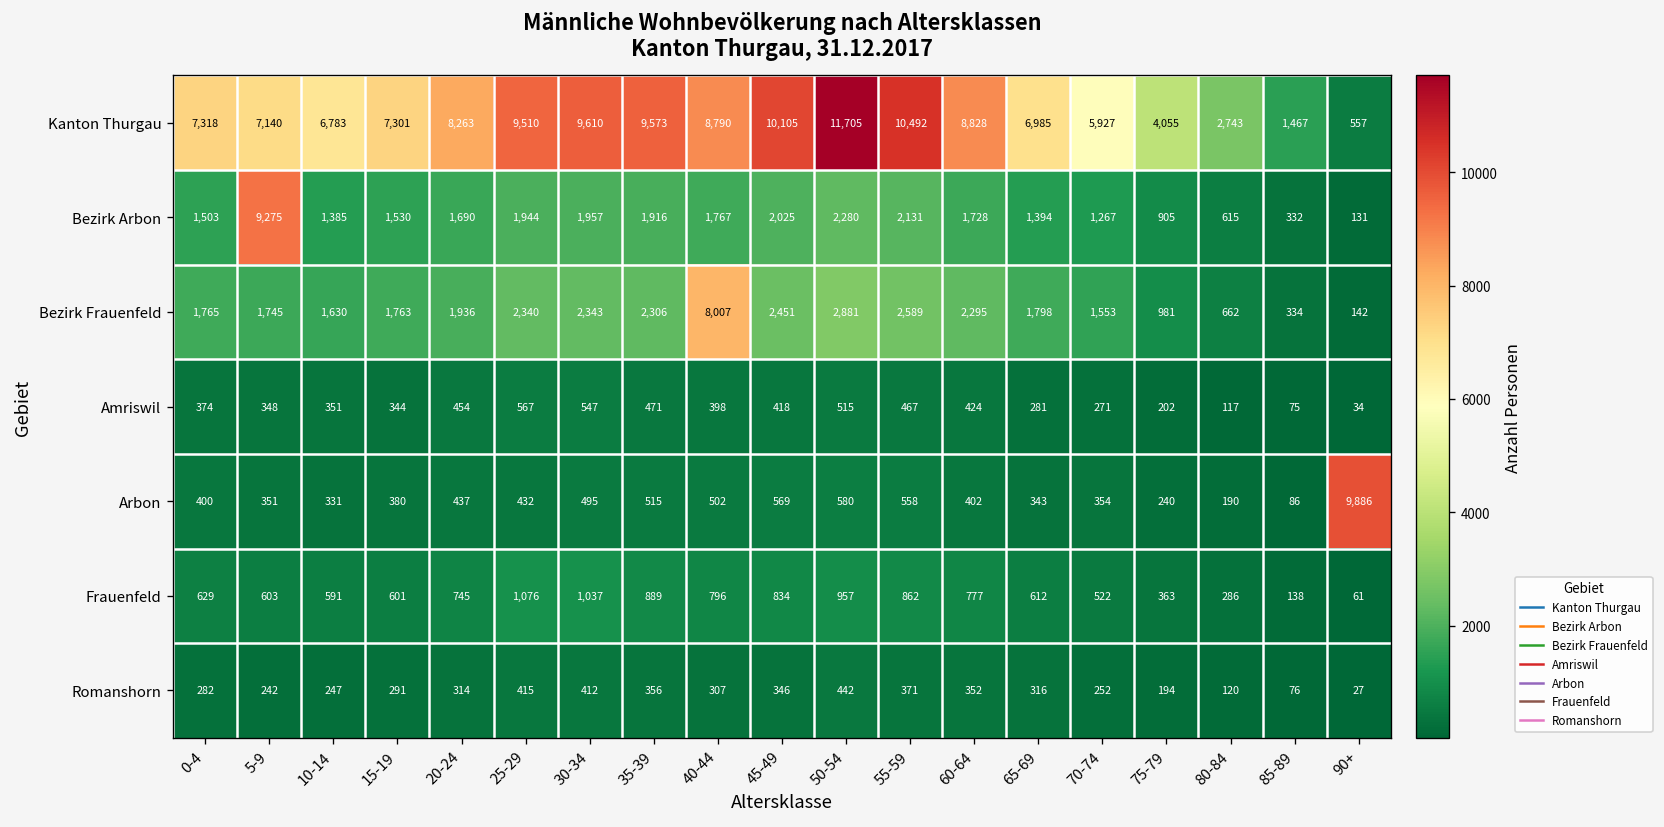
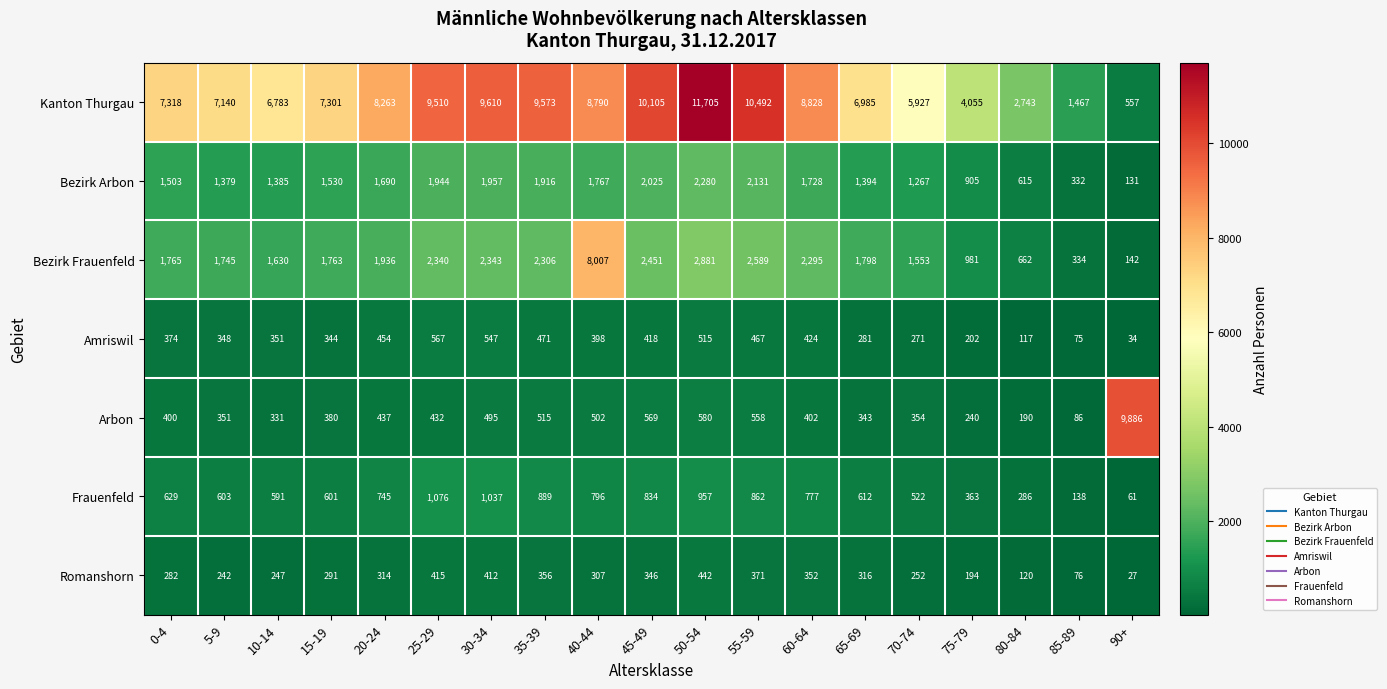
  {
    "Kanton Thurgau": {
      "0-4": "7,318",
      "5-9": "7,140",
      "10-14": "6,783",
      "15-19": "7,301",
      "20-24": "8,263",
      "25-29": "9,510",
      "30-34": "9,610",
      "35-39": "9,573",
      "40-44": "8,790",
      "45-49": "10,105",
      "50-54": "11,705",
      "55-59": "10,492",
      "60-64": "8,828",
      "65-69": "6,985",
      "70-74": "5,927",
      "75-79": "4,055",
      "80-84": "2,743",
      "85-89": "1,467",
      "90+": "557"
    },
    "Bezirk Arbon": {
      "0-4": "1,503",
-     "5-9": "9,275",
+     "5-9": "1,379",
      "10-14": "1,385",
      "15-19": "1,530",
      "20-24": "1,690",
      "25-29": "1,944",
      "30-34": "1,957",
      "35-39": "1,916",
      "40-44": "1,767",
      "45-49": "2,025",
      "50-54": "2,280",
      "55-59": "2,131",
      "60-64": "1,728",
      "65-69": "1,394",
      "70-74": "1,267",
      "75-79": "905",
      "80-84": "615",
      "85-89": "332",
      "90+": "131"
    },
    "Bezirk Frauenfeld": {
      "0-4": "1,765",
      "5-9": "1,745",
      "10-14": "1,630",
      "15-19": "1,763",
      "20-24": "1,936",
      "25-29": "2,340",
      "30-34": "2,343",
      "35-39": "2,306",
      "40-44": "8,007",
      "45-49": "2,451",
      "50-54": "2,881",
      "55-59": "2,589",
      "60-64": "2,295",
      "65-69": "1,798",
      "70-74": "1,553",
      "75-79": "981",
      "80-84": "662",
      "85-89": "334",
      "90+": "142"
    },
    "Amriswil": {
      "0-4": "374",
      "5-9": "348",
      "10-14": "351",
      "15-19": "344",
      "20-24": "454",
      "25-29": "567",
      "30-34": "547",
      "35-39": "471",
      "40-44": "398",
      "45-49": "418",
      "50-54": "515",
      "55-59": "467",
      "60-64": "424",
      "65-69": "281",
      "70-74": "271",
      "75-79": "202",
      "80-84": "117",
      "85-89": "75",
      "90+": "34"
    },
    "Arbon": {
      "0-4": "400",
      "5-9": "351",
      "10-14": "331",
      "15-19": "380",
      "20-24": "437",
      "25-29": "432",
      "30-34": "495",
      "35-39": "515",
      "40-44": "502",
      "45-49": "569",
      "50-54": "580",
      "55-59": "558",
      "60-64": "402",
      "65-69": "343",
      "70-74": "354",
      "75-79": "240",
      "80-84": "190",
      "85-89": "86",
      "90+": "9,886"
    },
    "Frauenfeld": {
      "0-4": "629",
      "5-9": "603",
      "10-14": "591",
      "15-19": "601",
      "20-24": "745",
      "25-29": "1,076",
      "30-34": "1,037",
      "35-39": "889",
      "40-44": "796",
      "45-49": "834",
      "50-54": "957",
      "55-59": "862",
      "60-64": "777",
      "65-69": "612",
      "70-74": "522",
      "75-79": "363",
      "80-84": "286",
      "85-89": "138",
      "90+": "61"
    },
    "Romanshorn": {
      "0-4": "282",
      "5-9": "242",
      "10-14": "247",
      "15-19": "291",
      "20-24": "314",
      "25-29": "415",
      "30-34": "412",
      "35-39": "356",
      "40-44": "307",
      "45-49": "346",
      "50-54": "442",
      "55-59": "371",
      "60-64": "352",
      "65-69": "316",
      "70-74": "252",
      "75-79": "194",
      "80-84": "120",
      "85-89": "76",
      "90+": "27"
    }
  }
